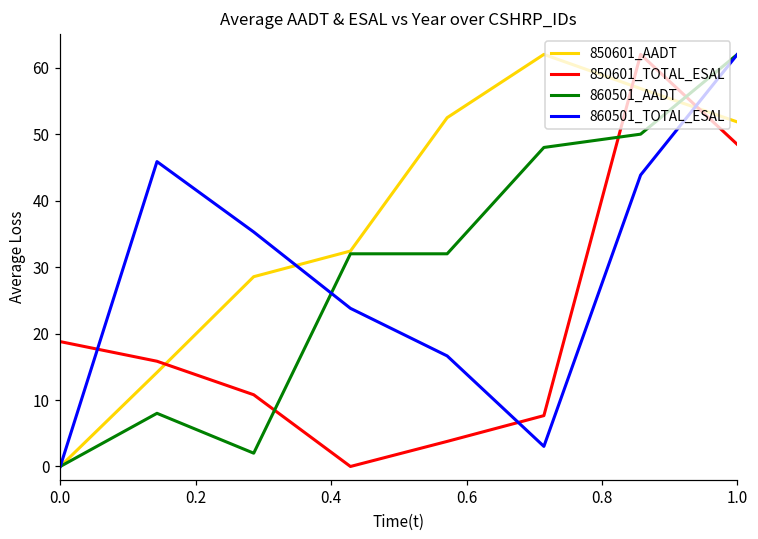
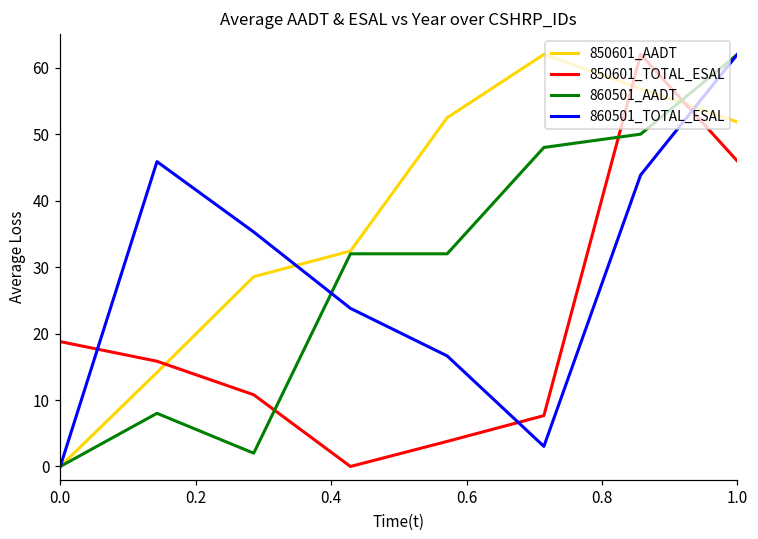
  {
    "850601_AADT": {
      "1.0": 52
    },
    "850601_TOTAL_ESAL": {
      "0.0": 19,
-     "1.0": 48
+     "1.0": 46
    }
  }
